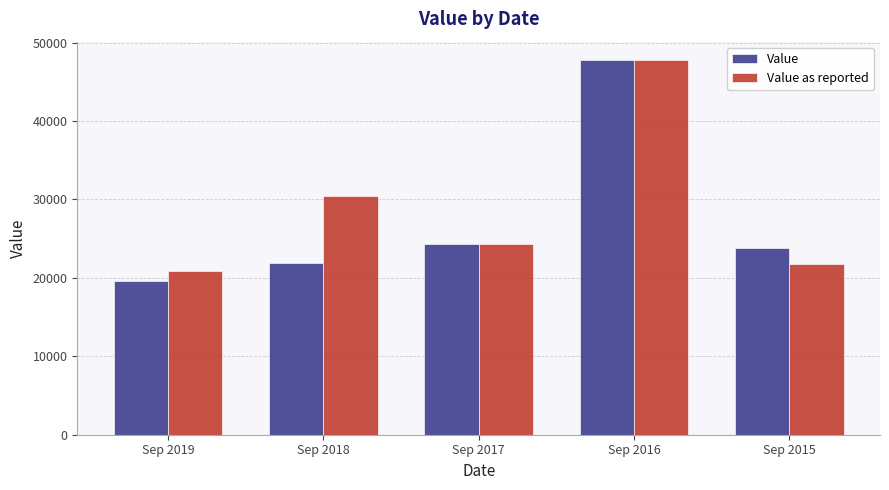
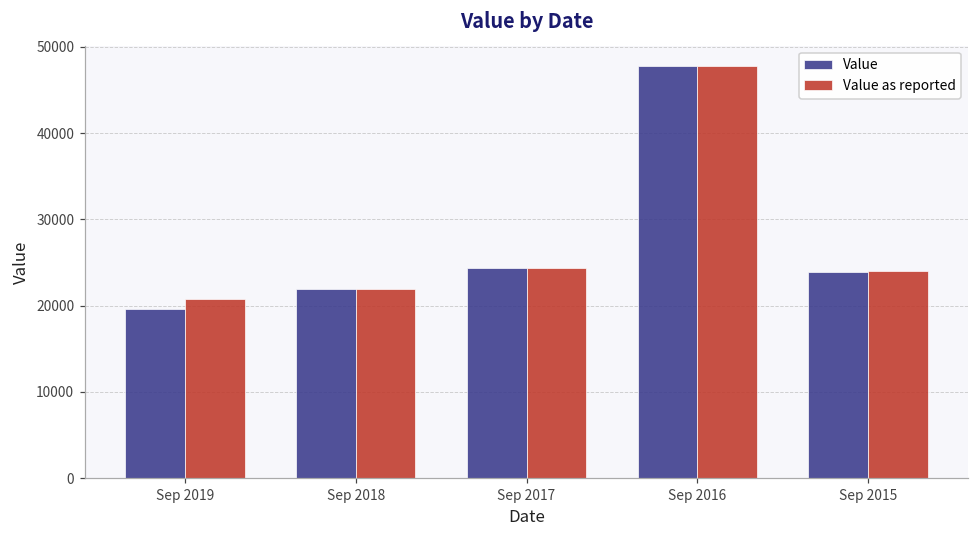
  {
    "Value": {
      "Sep 2019": 20000,
      "Sep 2018": 22000,
      "Sep 2017": 24000,
      "Sep 2016": 48000,
      "Sep 2015": 24000
    },
    "Value as reported": {
      "Sep 2019": 21000,
-     "Sep 2018": 30000,
+     "Sep 2018": 22000,
      "Sep 2017": 24000,
      "Sep 2016": 48000,
-     "Sep 2015": 22000
+     "Sep 2015": 24000
    }
  }
